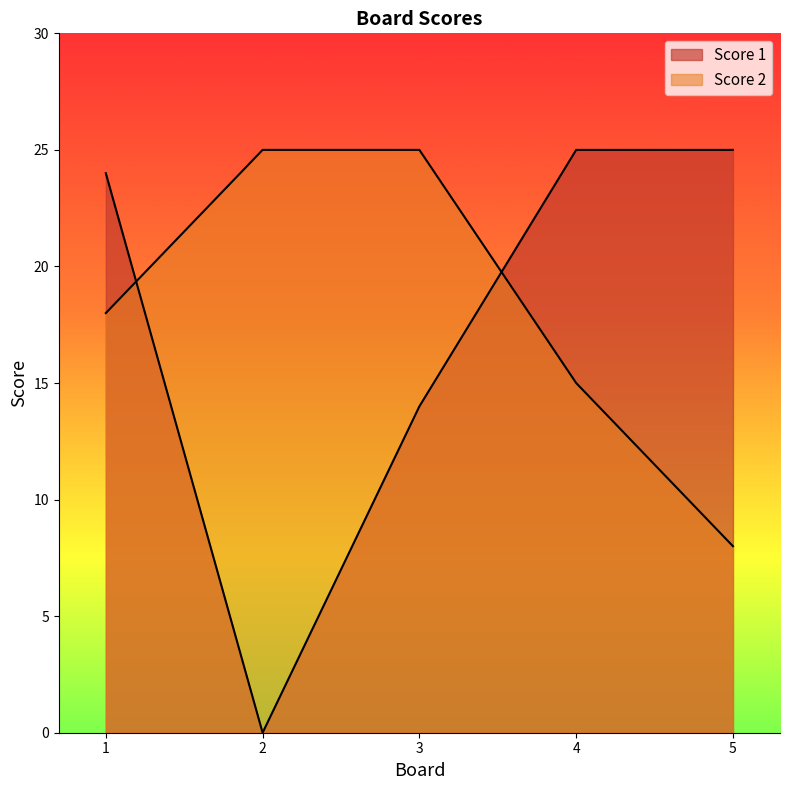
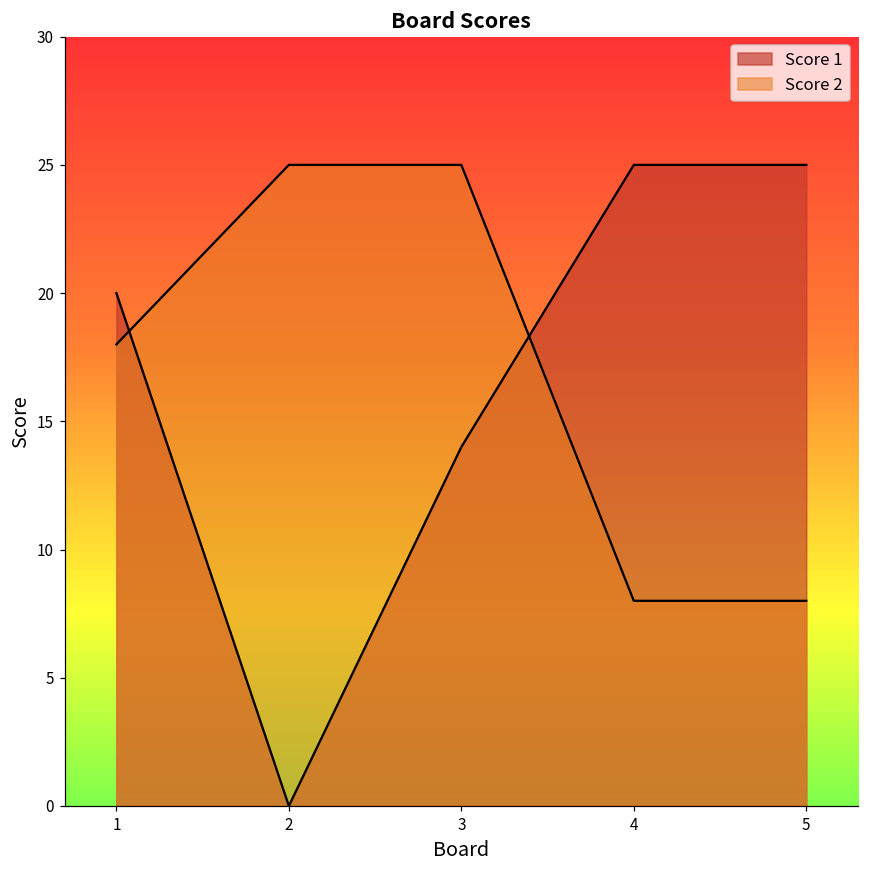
  {
    "Score 1": {
-     "1": 24,
+     "1": 20,
      "2": 0,
      "3": 14,
      "4": 25,
      "5": 25
    },
    "Score 2": {
      "1": 18,
      "2": 25,
      "3": 25,
-     "4": 15,
+     "4": 8,
      "5": 8
    }
  }
